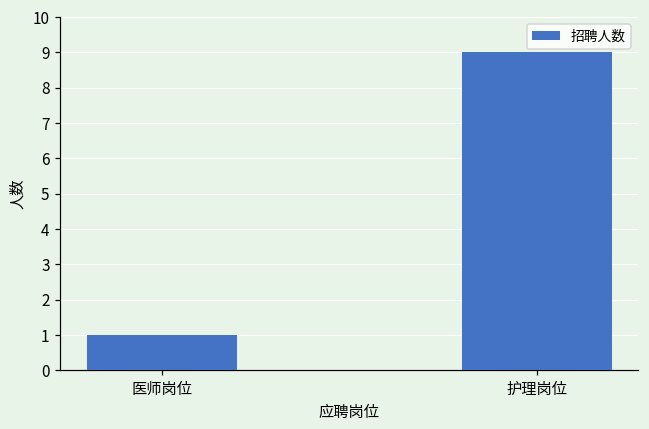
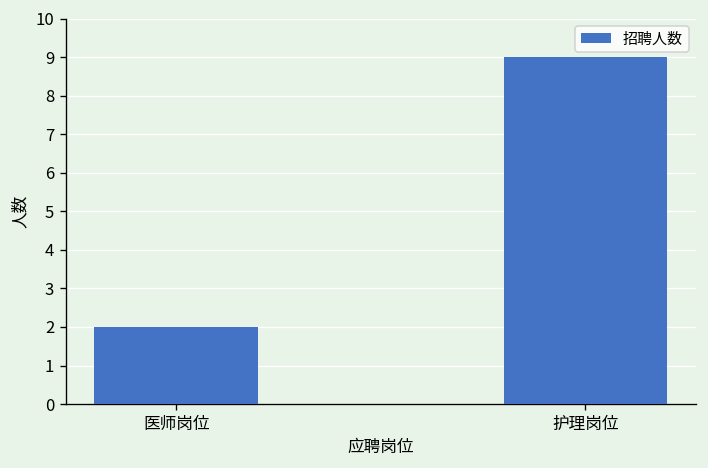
  {
-   "医师岗位": 1,
+   "医师岗位": 2,
    "护理岗位": 9
  }
